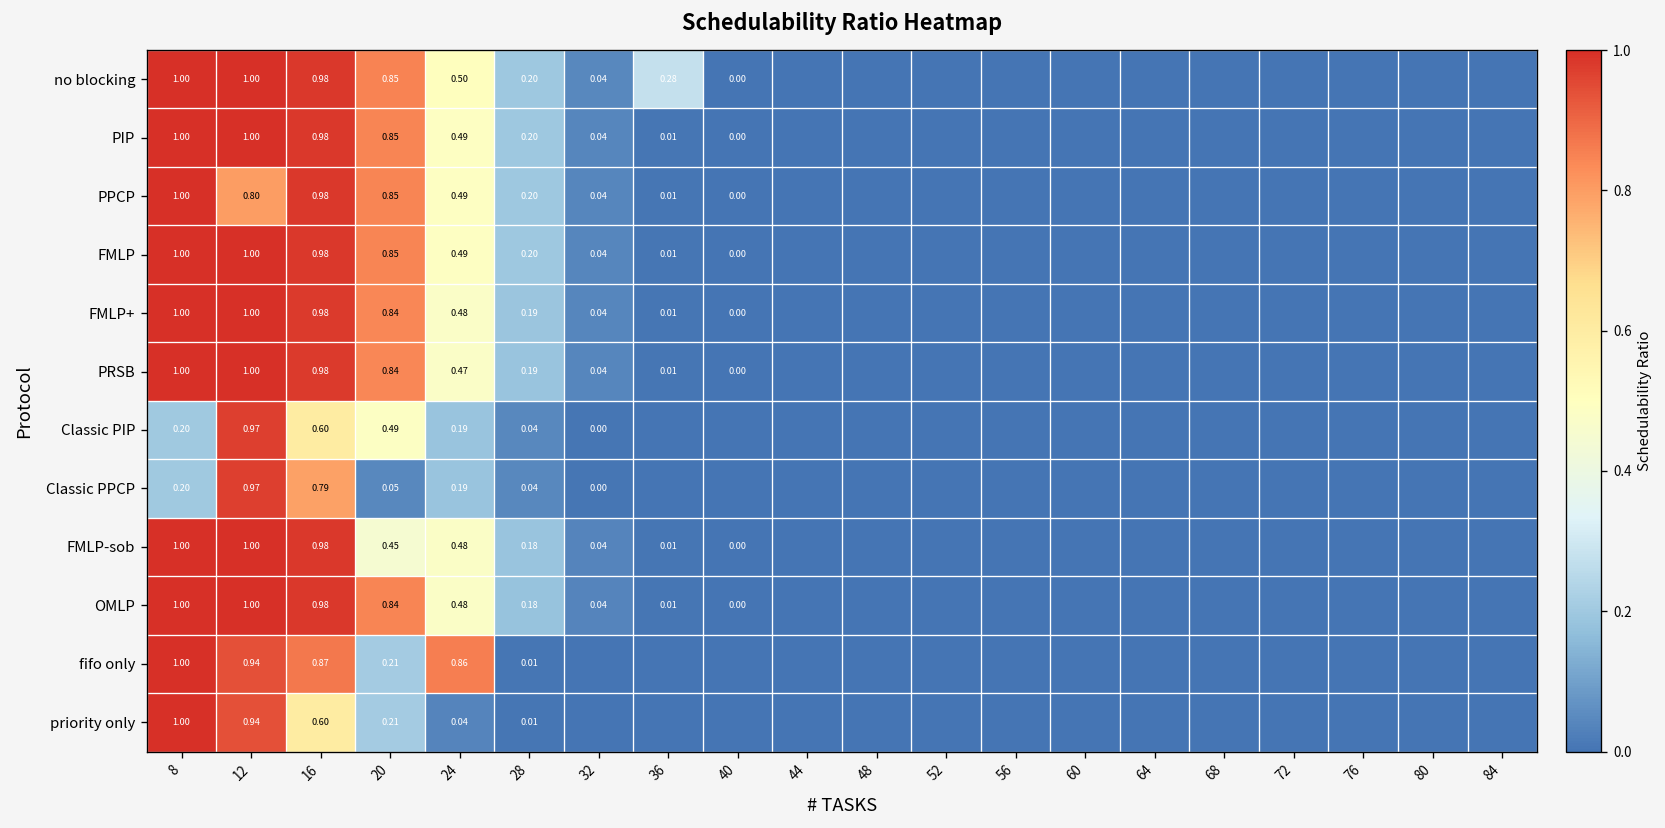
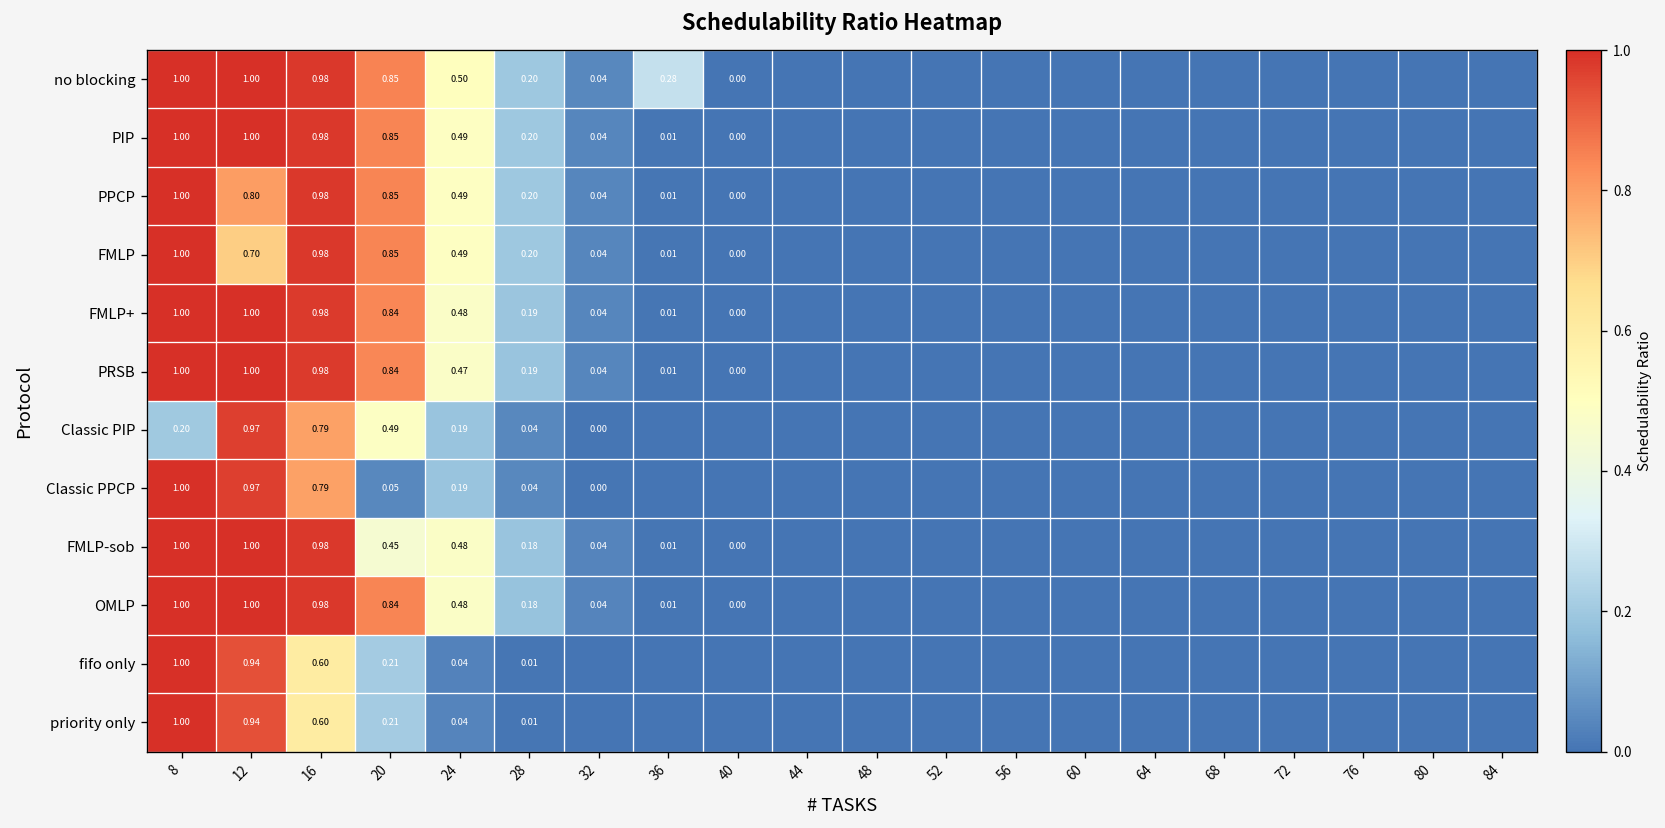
  {
    "no blocking": {
      "8": 1.00,
      "12": 1.00,
      "16": 0.98,
      "20": 0.85,
      "24": 0.50,
      "28": 0.20,
      "32": 0.04,
      "36": 0.28,
      "40": 0.00
    },
    "PIP": {
      "8": 1.00,
      "12": 1.00,
      "16": 0.98,
      "20": 0.85,
      "24": 0.49,
      "28": 0.20,
      "32": 0.04,
      "36": 0.01,
      "40": 0.00
    },
    "PPCP": {
      "8": 1.00,
      "12": 0.80,
      "16": 0.98,
      "20": 0.85,
      "24": 0.49,
      "28": 0.20,
      "32": 0.04,
      "36": 0.01,
      "40": 0.00
    },
    "FMLP": {
      "8": 1.00,
-     "12": 1.00,
+     "12": 0.70,
      "16": 0.98,
      "20": 0.85,
      "24": 0.49,
      "28": 0.20,
      "32": 0.04,
      "36": 0.01,
      "40": 0.00
    },
    "FMLP+": {
      "8": 1.00,
      "12": 1.00,
      "16": 0.98,
      "20": 0.84,
      "24": 0.48,
      "28": 0.19,
      "32": 0.04,
      "36": 0.01,
      "40": 0.00
    },
    "PRSB": {
      "8": 1.00,
      "12": 1.00,
      "16": 0.98,
      "20": 0.84,
      "24": 0.47,
      "28": 0.19,
      "32": 0.04,
      "36": 0.01,
      "40": 0.00
    },
    "Classic PIP": {
      "8": 0.20,
      "12": 0.97,
-     "16": 0.60,
+     "16": 0.79,
      "20": 0.49,
      "24": 0.19,
      "28": 0.04,
      "32": 0.00
    },
    "Classic PPCP": {
-     "8": 0.20,
+     "8": 1.00,
      "12": 0.97,
      "16": 0.79,
      "20": 0.05,
      "24": 0.19,
      "28": 0.04,
      "32": 0.00
    },
    "FMLP-sob": {
      "8": 1.00,
      "12": 1.00,
      "16": 0.98,
      "20": 0.45,
      "24": 0.48,
      "28": 0.18,
      "32": 0.04,
      "36": 0.01,
      "40": 0.00
    },
    "OMLP": {
      "8": 1.00,
      "12": 1.00,
      "16": 0.98,
      "20": 0.84,
      "24": 0.48,
      "28": 0.18,
      "32": 0.04,
      "36": 0.01,
      "40": 0.00
    },
    "fifo only": {
      "8": 1.00,
      "12": 0.94,
-     "16": 0.87,
+     "16": 0.60,
      "20": 0.21,
-     "24": 0.86,
+     "24": 0.04,
      "28": 0.01
    },
    "priority only": {
      "8": 1.00,
      "12": 0.94,
      "16": 0.60,
      "20": 0.21,
      "24": 0.04,
      "28": 0.01
    }
  }
